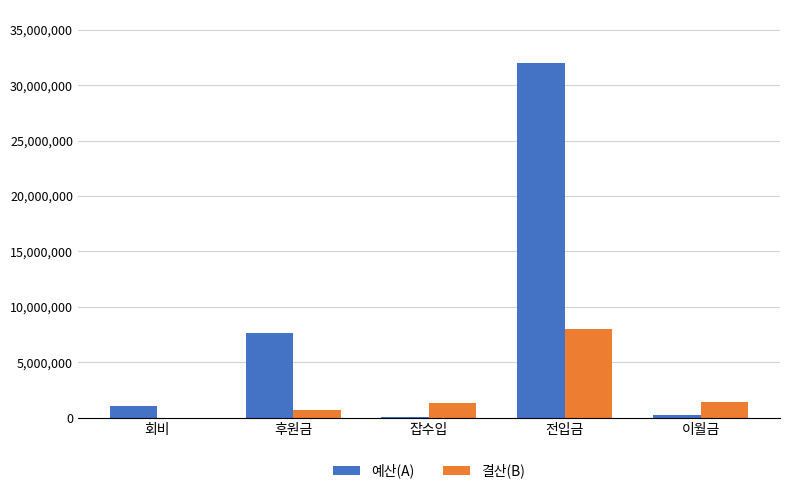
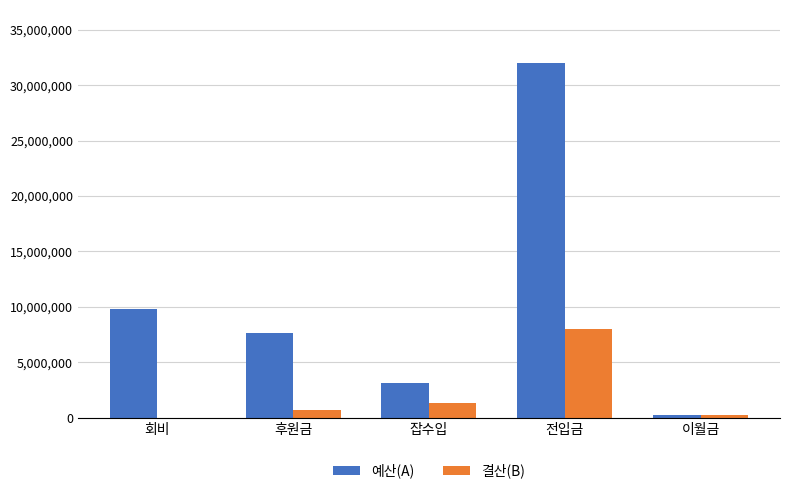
  {
    "예산(A)": {
-     "회비": "1,000,000",
+     "회비": "9,800,000",
      "후원금": "7,600,000",
-     "잡수입": "100,000",
+     "잡수입": "3,100,000",
      "전입금": "32,000,000",
      "이월금": "200,000"
    },
    "결산(B)": {
      "회비": "0",
      "후원금": "700,000",
      "잡수입": "1,300,000",
      "전입금": "8,000,000",
-     "이월금": "1,400,000"
+     "이월금": "200,000"
    }
  }
